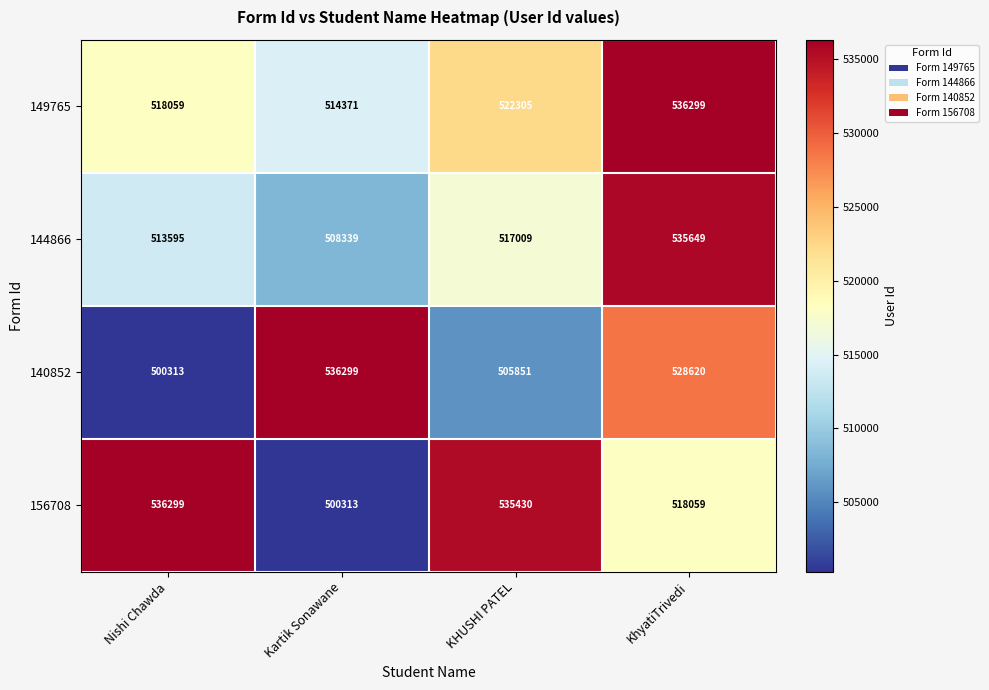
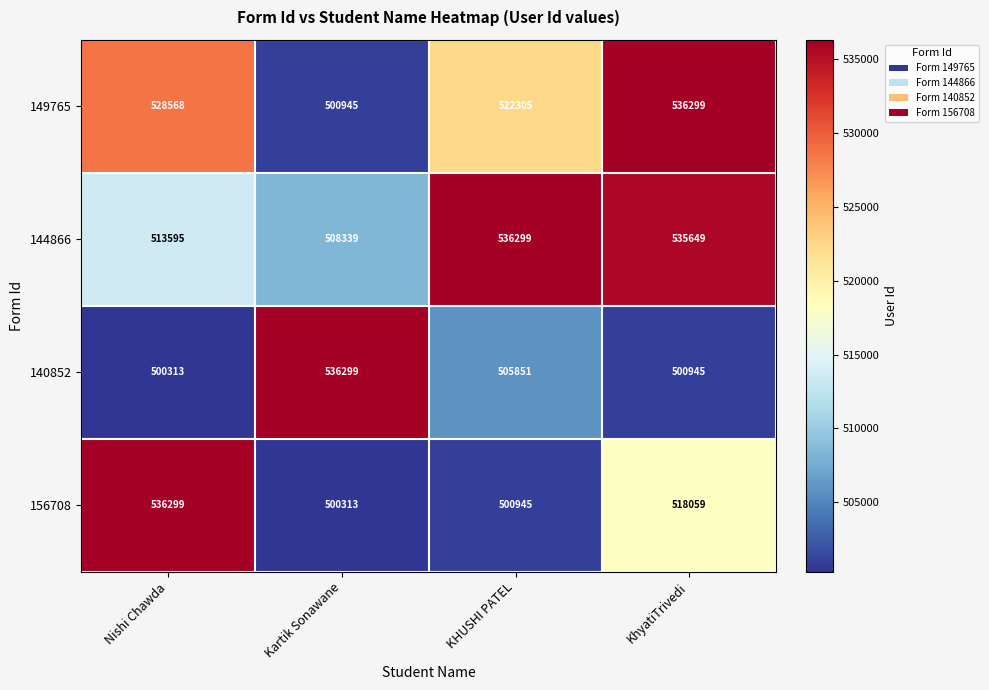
  {
    "149765": {
-     "Nishi Chawda": 518059,
-     "Kartik Sonawane": 514371,
+     "Nishi Chawda": 528568,
+     "Kartik Sonawane": 500945,
      "KHUSHI PATEL": 522305,
      "KhyatiTrivedi": 536299
    },
    "144866": {
      "Nishi Chawda": 513595,
      "Kartik Sonawane": 508339,
-     "KHUSHI PATEL": 517009,
+     "KHUSHI PATEL": 536299,
      "KhyatiTrivedi": 535649
    },
    "140852": {
      "Nishi Chawda": 500313,
      "Kartik Sonawane": 536299,
      "KHUSHI PATEL": 505851,
-     "KhyatiTrivedi": 528620
+     "KhyatiTrivedi": 500945
    },
    "156708": {
      "Nishi Chawda": 536299,
      "Kartik Sonawane": 500313,
-     "KHUSHI PATEL": 535430,
+     "KHUSHI PATEL": 500945,
      "KhyatiTrivedi": 518059
    }
  }
